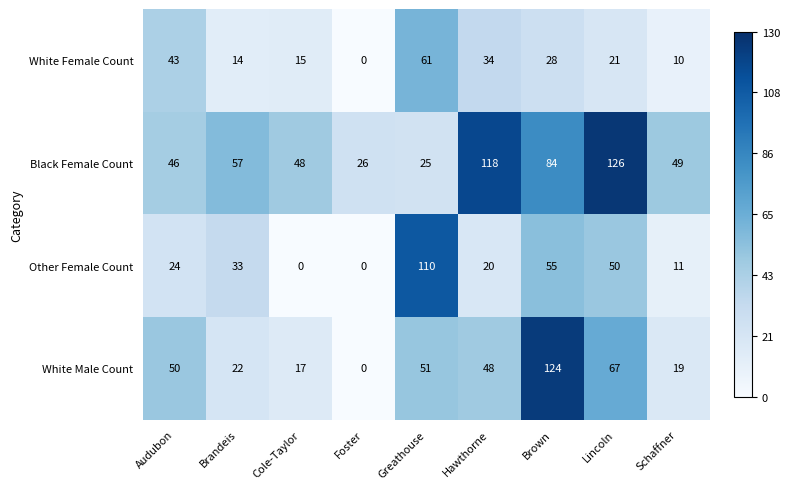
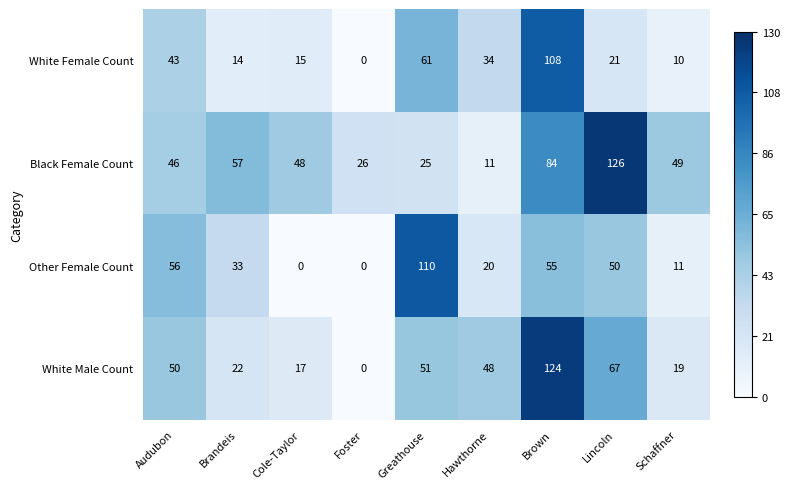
  {
    "White Female Count": {
      "Audubon": 43,
      "Brandeis": 14,
      "Cole-Taylor": 15,
      "Foster": 0,
      "Greathouse": 61,
      "Hawthorne": 34,
-     "Brown": 28,
+     "Brown": 108,
      "Lincoln": 21,
      "Schaffner": 10
    },
    "Black Female Count": {
      "Audubon": 46,
      "Brandeis": 57,
      "Cole-Taylor": 48,
      "Foster": 26,
      "Greathouse": 25,
-     "Hawthorne": 118,
+     "Hawthorne": 11,
      "Brown": 84,
      "Lincoln": 126,
      "Schaffner": 49
    },
    "Other Female Count": {
-     "Audubon": 24,
+     "Audubon": 56,
      "Brandeis": 33,
      "Cole-Taylor": 0,
      "Foster": 0,
      "Greathouse": 110,
      "Hawthorne": 20,
      "Brown": 55,
      "Lincoln": 50,
      "Schaffner": 11
    },
    "White Male Count": {
      "Audubon": 50,
      "Brandeis": 22,
      "Cole-Taylor": 17,
      "Foster": 0,
      "Greathouse": 51,
      "Hawthorne": 48,
      "Brown": 124,
      "Lincoln": 67,
      "Schaffner": 19
    }
  }
